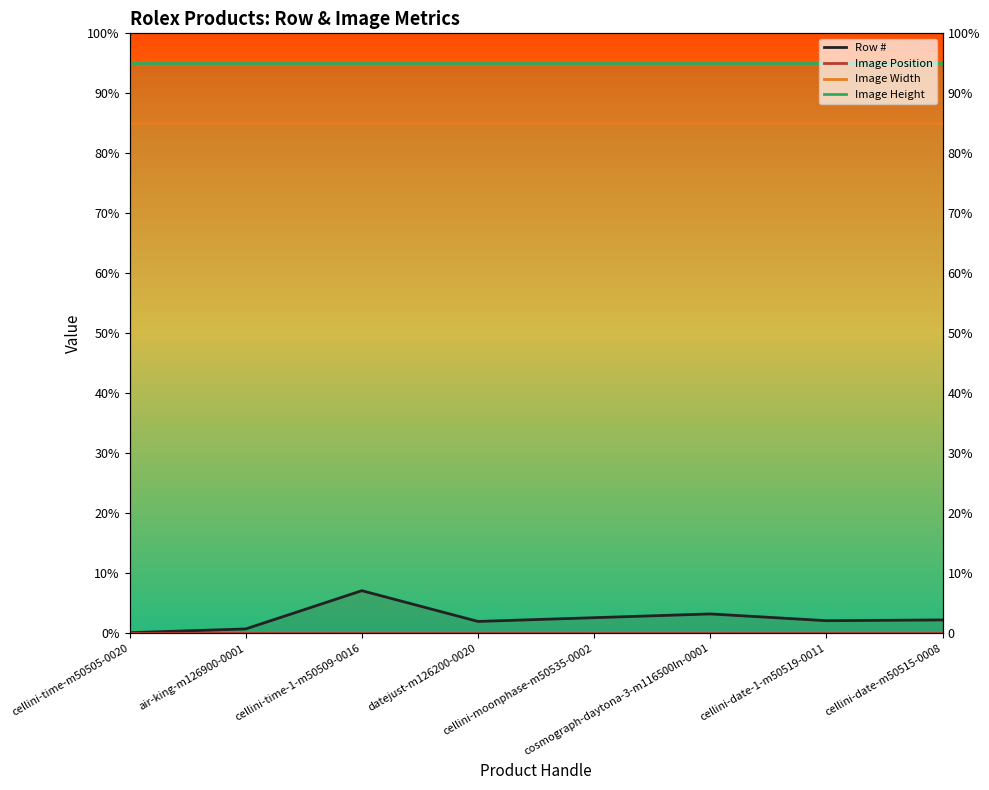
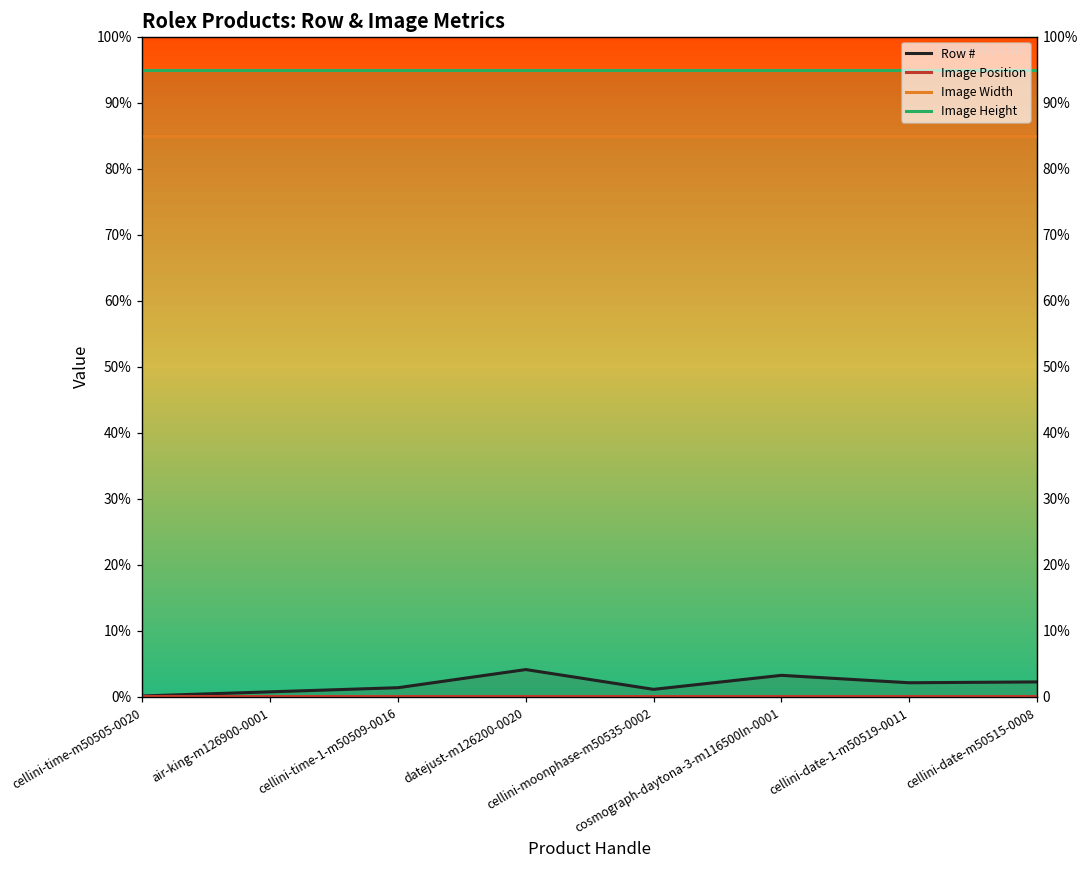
  {
    "Row #": {
      "air-king-m126900-0001": "1%",
-     "cellini-time-1-m50509-0016": "7%",
-     "datejust-m126200-0020": "2%",
-     "cellini-moonphase-m50535-0002": "3%",
+     "cellini-time-1-m50509-0016": "1%",
+     "datejust-m126200-0020": "4%",
+     "cellini-moonphase-m50535-0002": "1%",
      "cosmograph-daytona-3-m116500ln-0001": "3%",
      "cellini-date-1-m50519-0011": "2%",
      "cellini-date-m50515-0008": "2%"
    },
    "Image Position": {
      "air-king-m126900-0001": "0%",
      "cellini-time-1-m50509-0016": "0%",
      "datejust-m126200-0020": "0%",
      "cellini-moonphase-m50535-0002": "0%",
      "cosmograph-daytona-3-m116500ln-0001": "0%",
      "cellini-date-1-m50519-0011": "0%",
      "cellini-date-m50515-0008": "0%"
    },
    "Image Width": {
      "cellini-time-m50505-0020": "85%",
      "air-king-m126900-0001": "85%",
      "cellini-time-1-m50509-0016": "85%",
      "datejust-m126200-0020": "85%",
      "cellini-moonphase-m50535-0002": "85%",
      "cosmograph-daytona-3-m116500ln-0001": "85%",
      "cellini-date-1-m50519-0011": "85%",
      "cellini-date-m50515-0008": "85%"
    },
    "Image Height": {
      "cellini-time-m50505-0020": "95%",
      "air-king-m126900-0001": "95%",
      "cellini-time-1-m50509-0016": "95%",
      "datejust-m126200-0020": "95%",
      "cellini-moonphase-m50535-0002": "95%",
      "cosmograph-daytona-3-m116500ln-0001": "95%",
      "cellini-date-m50515-0008": "95%"
    }
  }
